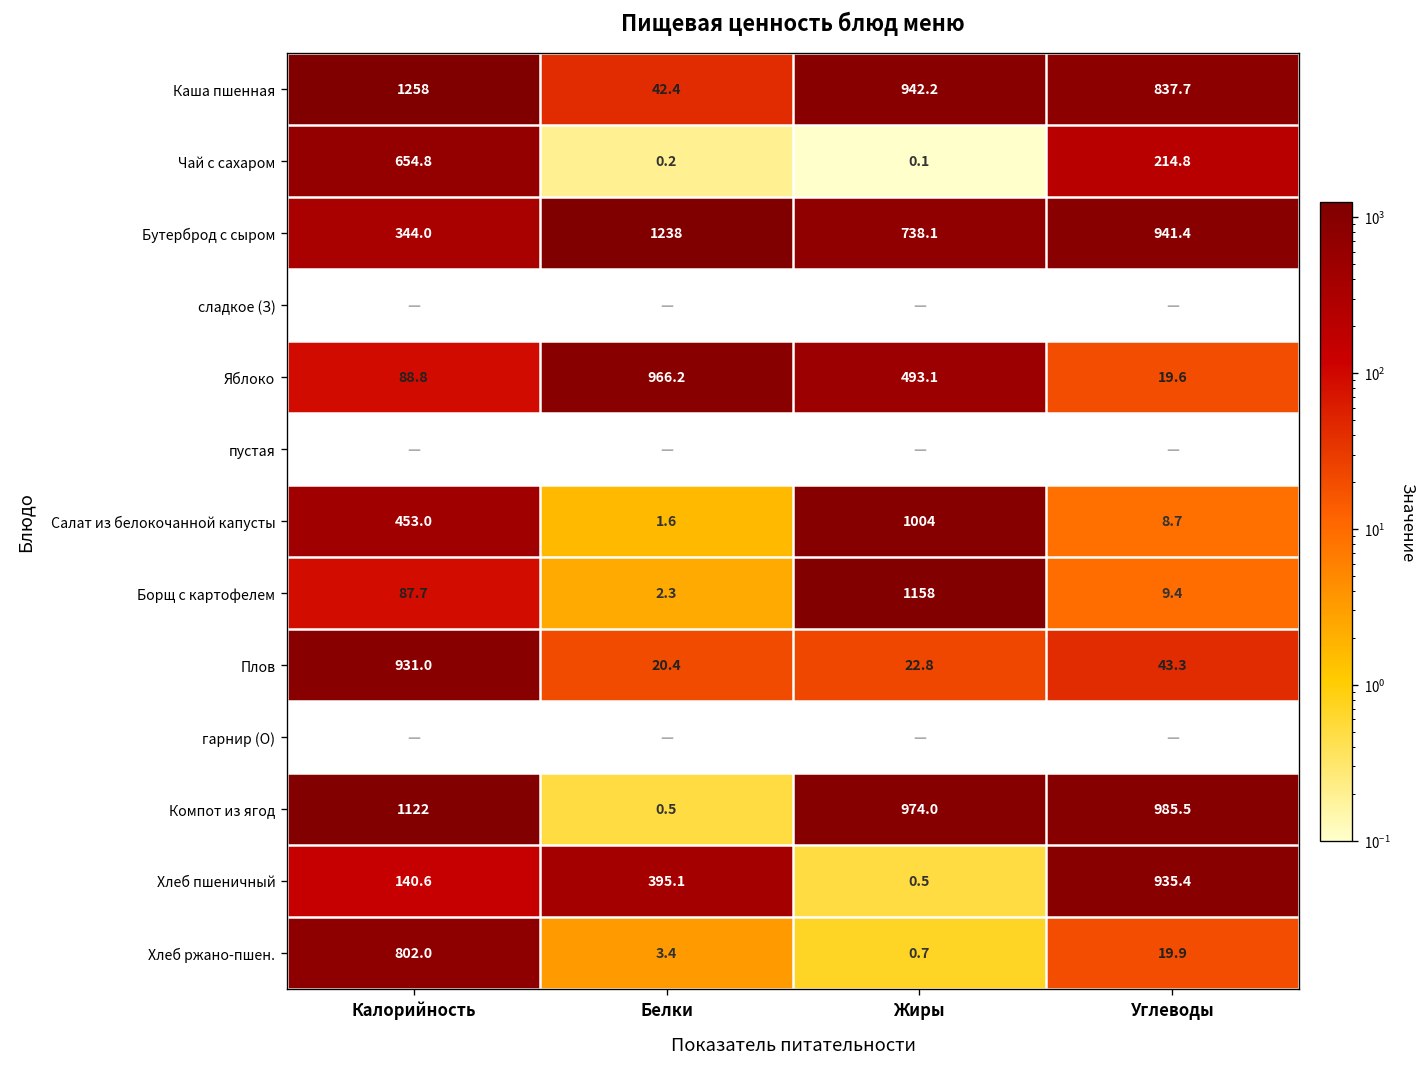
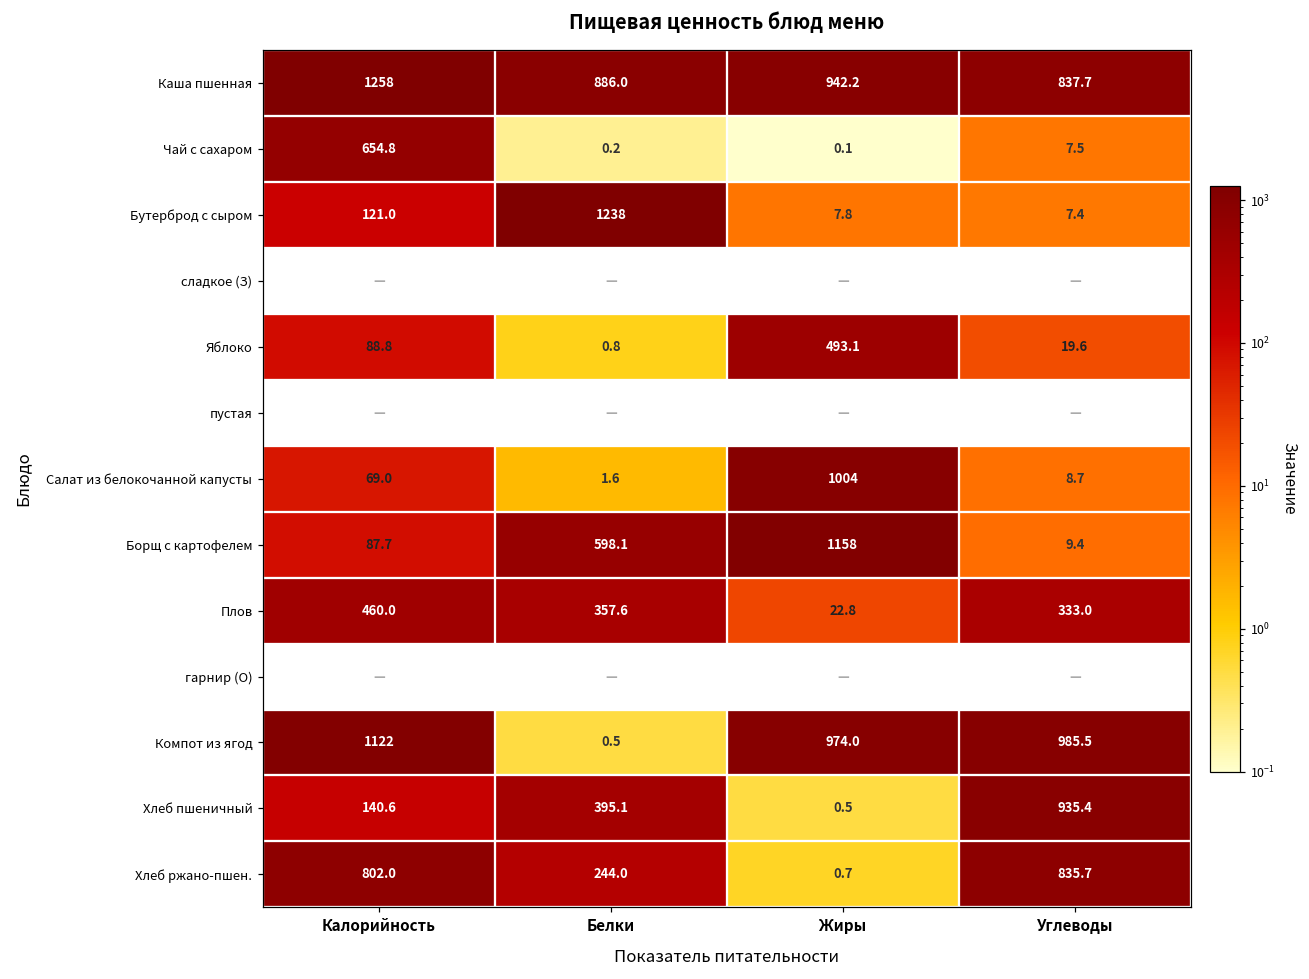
  {
    "Каша пшенная": {
      "Калорийность": 1258,
-     "Белки": 42.4,
+     "Белки": 886.0,
      "Жиры": 942.2,
      "Углеводы": 837.7
    },
    "Чай с сахаром": {
      "Калорийность": 654.8,
      "Белки": 0.2,
      "Жиры": 0.1,
-     "Углеводы": 214.8
+     "Углеводы": 7.5
    },
    "Бутерброд с сыром": {
-     "Калорийность": 344.0,
+     "Калорийность": 121.0,
      "Белки": 1238,
-     "Жиры": 738.1,
-     "Углеводы": 941.4
+     "Жиры": 7.8,
+     "Углеводы": 7.4
    },
    "Яблоко": {
      "Калорийность": 88.8,
-     "Белки": 966.2,
+     "Белки": 0.8,
      "Жиры": 493.1,
      "Углеводы": 19.6
    },
    "Салат из белокочанной капусты": {
-     "Калорийность": 453.0,
+     "Калорийность": 69.0,
      "Белки": 1.6,
      "Жиры": 1004,
      "Углеводы": 8.7
    },
    "Борщ с картофелем": {
      "Калорийность": 87.7,
-     "Белки": 2.3,
+     "Белки": 598.1,
      "Жиры": 1158,
      "Углеводы": 9.4
    },
    "Плов": {
-     "Калорийность": 931.0,
-     "Белки": 20.4,
+     "Калорийность": 460.0,
+     "Белки": 357.6,
      "Жиры": 22.8,
-     "Углеводы": 43.3
+     "Углеводы": 333.0
    },
    "Компот из ягод": {
      "Калорийность": 1122,
      "Белки": 0.5,
      "Жиры": 974.0,
      "Углеводы": 985.5
    },
    "Хлеб пшеничный": {
      "Калорийность": 140.6,
      "Белки": 395.1,
      "Жиры": 0.5,
      "Углеводы": 935.4
    },
    "Хлеб ржано-пшен.": {
      "Калорийность": 802.0,
-     "Белки": 3.4,
+     "Белки": 244.0,
      "Жиры": 0.7,
-     "Углеводы": 19.9
+     "Углеводы": 835.7
    }
  }
